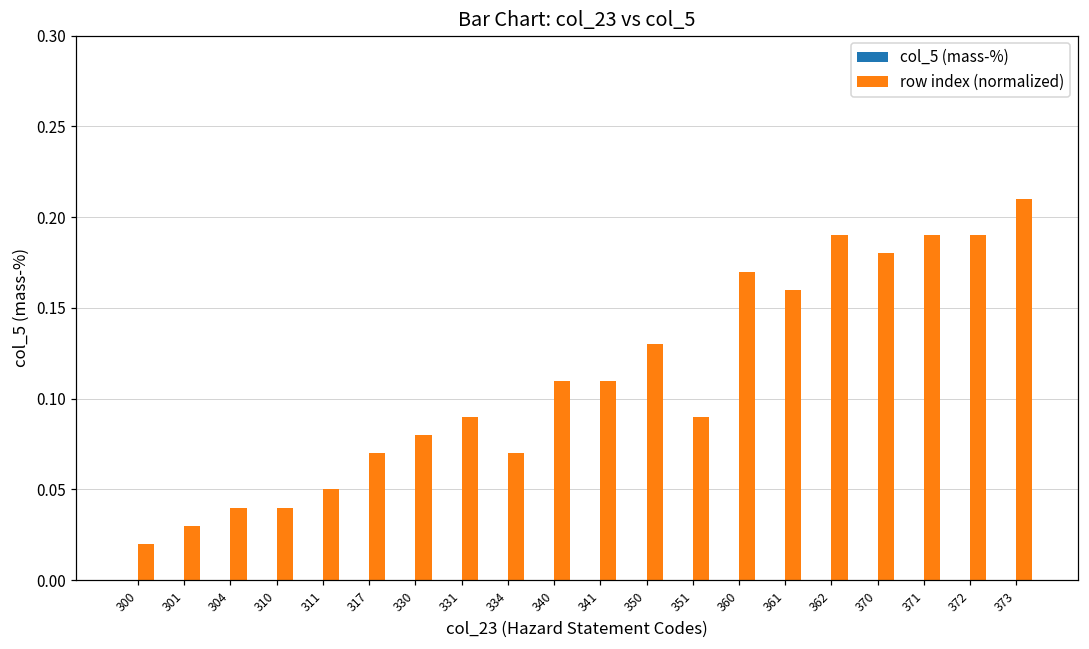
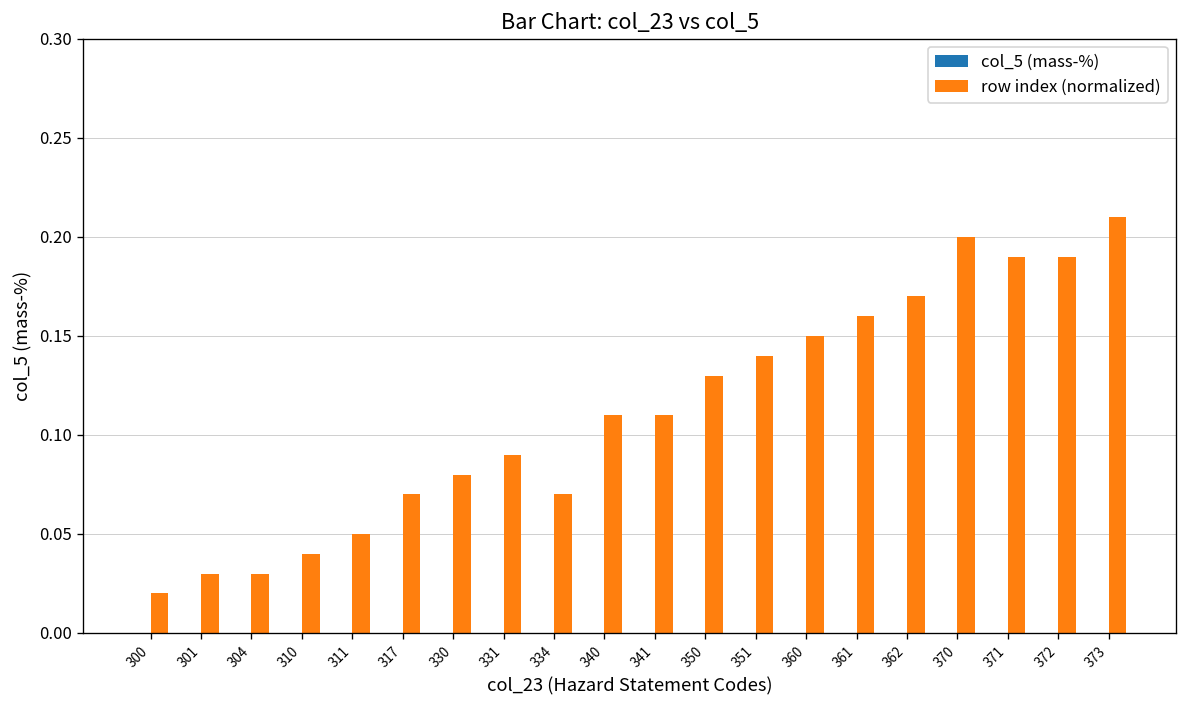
  {
    "col_5 (mass-%)": {
      "300": 0.000,
      "301": 0.000,
      "304": 0.000,
      "310": 0.000,
      "311": 0.000,
      "317": 0.000,
      "330": 0.000,
      "331": 0.000,
      "334": 0.000,
      "340": 0.000,
      "341": 0.000,
      "350": 0.000,
      "351": 0.000,
      "360": 0.000,
      "361": 0.000,
      "362": 0.000,
      "370": 0.000,
      "371": 0.000,
      "372": 0.000,
      "373": 0.000
    },
    "row index (normalized)": {
      "300": 0.020,
      "301": 0.030,
-     "304": 0.040,
+     "304": 0.030,
      "310": 0.040,
      "311": 0.050,
      "317": 0.070,
      "330": 0.080,
      "331": 0.090,
      "334": 0.070,
      "340": 0.110,
      "341": 0.110,
      "350": 0.130,
-     "351": 0.090,
-     "360": 0.170,
+     "351": 0.140,
+     "360": 0.150,
      "361": 0.160,
-     "362": 0.190,
-     "370": 0.180,
+     "362": 0.170,
+     "370": 0.200,
      "371": 0.190,
      "372": 0.190,
      "373": 0.210
    }
  }
